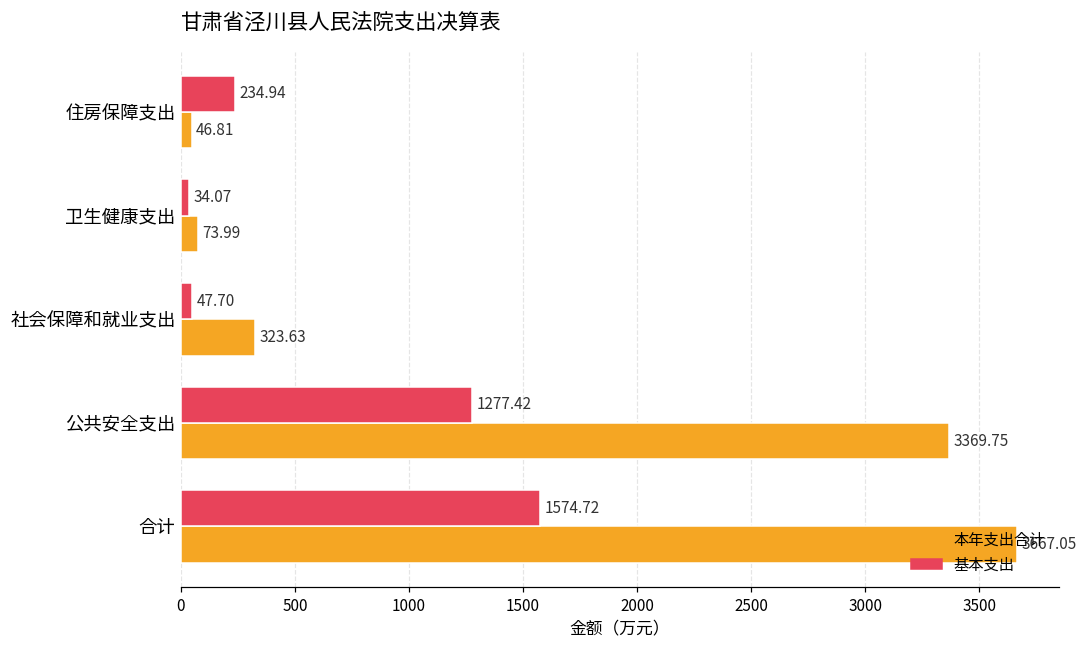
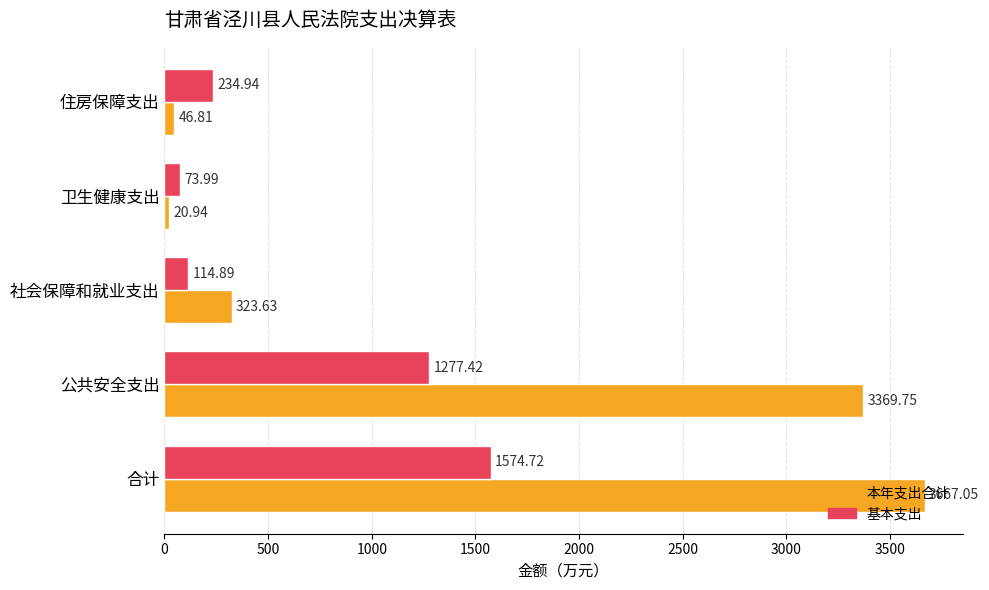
  {
    "本年支出合计": {
      "住房保障支出": 46.81,
-     "卫生健康支出": 73.99,
+     "卫生健康支出": 20.94,
      "社会保障和就业支出": 323.63,
      "公共安全支出": 3369.75,
      "合计": 3667.05
    },
    "基本支出": {
      "住房保障支出": 234.94,
-     "卫生健康支出": 34.07,
-     "社会保障和就业支出": 47.70,
+     "卫生健康支出": 73.99,
+     "社会保障和就业支出": 114.89,
      "公共安全支出": 1277.42,
      "合计": 1574.72
    }
  }
